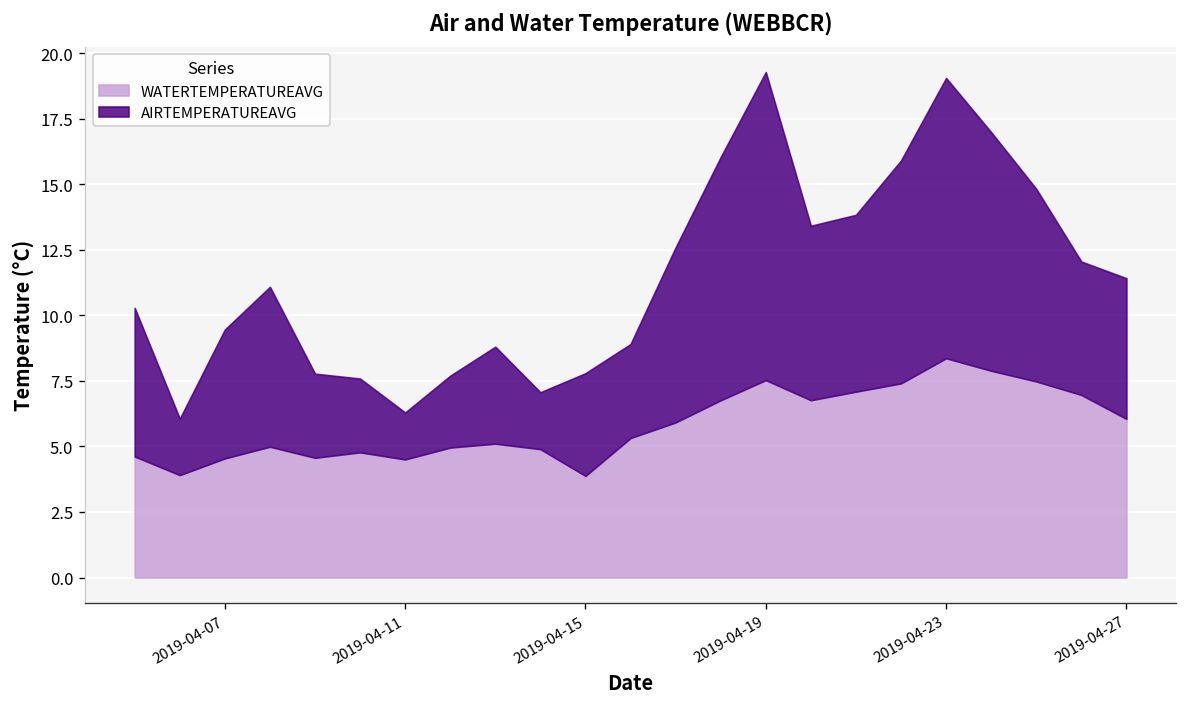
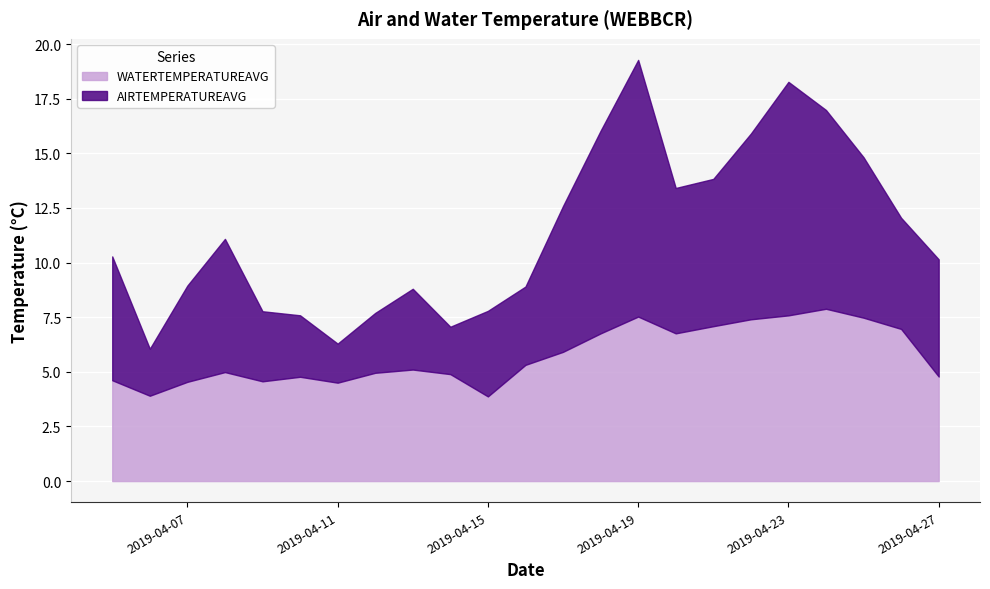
  {
    "WATERTEMPERATUREAVG": {
      "2019-04-07": 4.5,
      "2019-04-11": 4.5,
      "2019-04-15": 3.9,
      "2019-04-19": 7.5,
-     "2019-04-23": 8.4,
-     "2019-04-27": 6.1
+     "2019-04-23": 7.6,
+     "2019-04-27": 4.8
    },
    "AIRTEMPERATUREAVG": {
-     "2019-04-07": 4.9,
+     "2019-04-07": 4.4,
      "2019-04-11": 1.8,
      "2019-04-15": 3.9,
      "2019-04-19": 11.7,
      "2019-04-23": 10.7,
      "2019-04-27": 5.4
    }
  }
